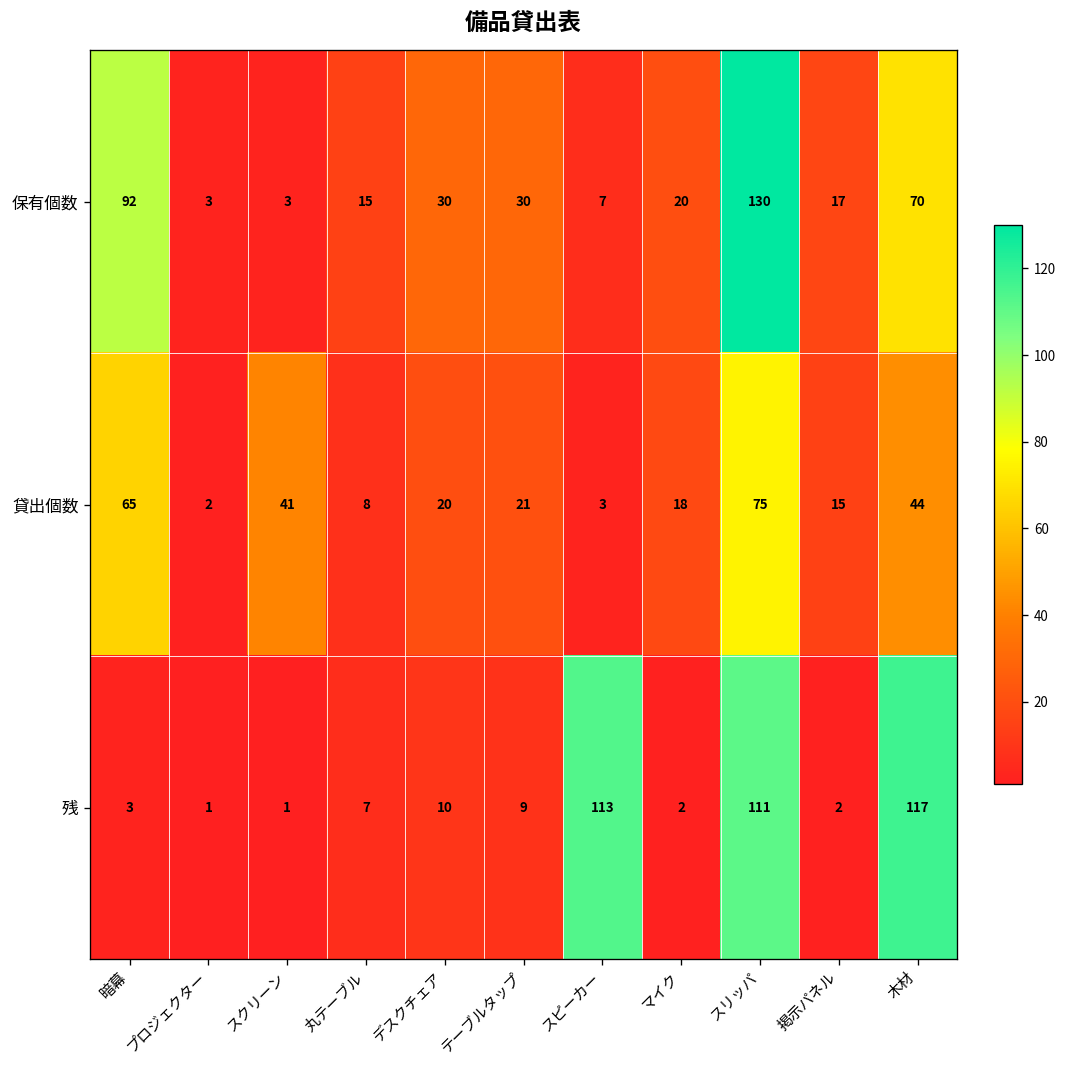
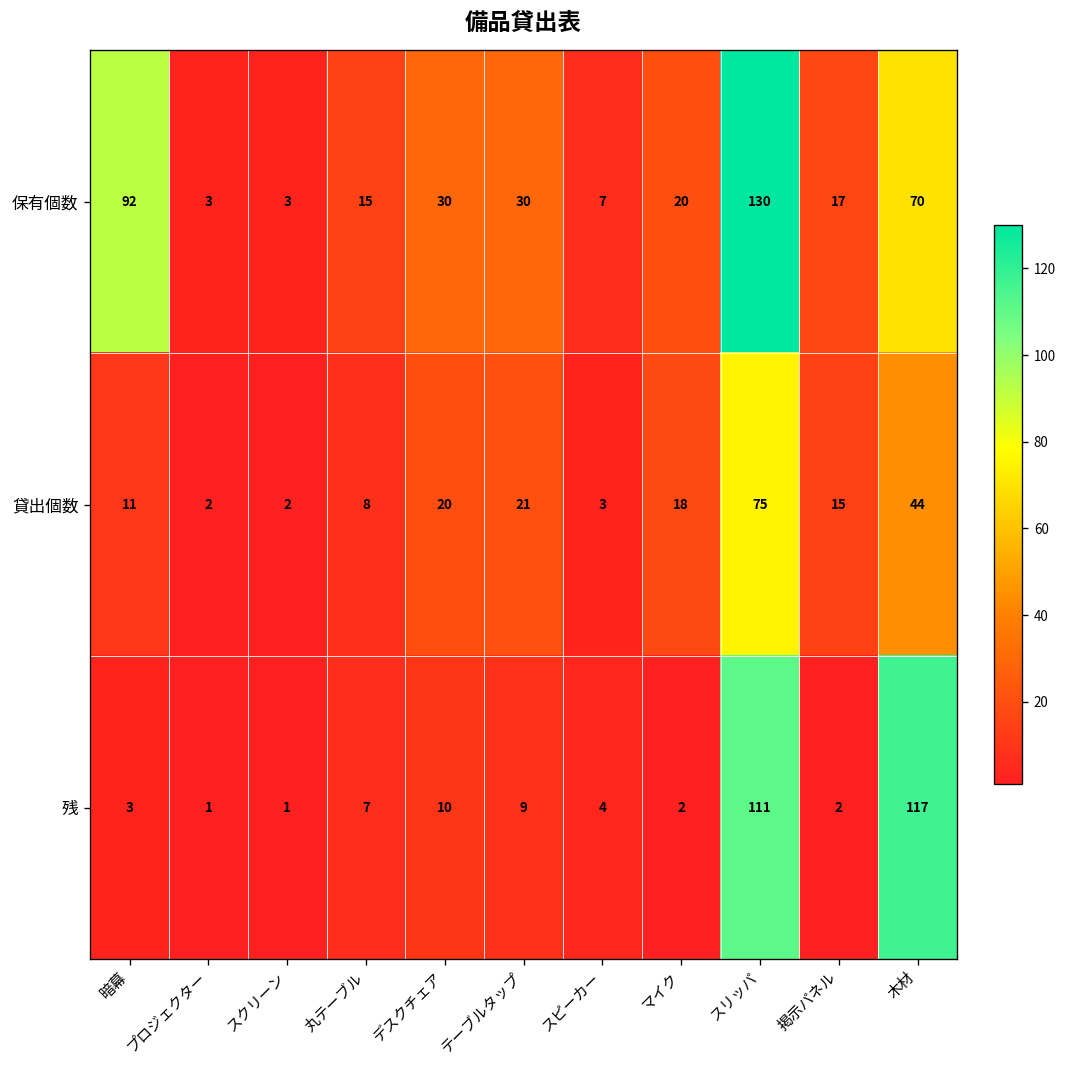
  {
    "保有個数": {
      "暗幕": 92,
      "プロジェクター": 3,
      "スクリーン": 3,
      "丸テーブル": 15,
      "デスクチェア": 30,
      "テーブルタップ": 30,
      "スピーカー": 7,
      "マイク": 20,
      "スリッパ": 130,
      "掲示パネル": 17,
      "木材": 70
    },
    "貸出個数": {
-     "暗幕": 65,
+     "暗幕": 11,
      "プロジェクター": 2,
-     "スクリーン": 41,
+     "スクリーン": 2,
      "丸テーブル": 8,
      "デスクチェア": 20,
      "テーブルタップ": 21,
      "スピーカー": 3,
      "マイク": 18,
      "スリッパ": 75,
      "掲示パネル": 15,
      "木材": 44
    },
    "残": {
      "暗幕": 3,
      "プロジェクター": 1,
      "スクリーン": 1,
      "丸テーブル": 7,
      "デスクチェア": 10,
      "テーブルタップ": 9,
-     "スピーカー": 113,
+     "スピーカー": 4,
      "マイク": 2,
      "スリッパ": 111,
      "掲示パネル": 2,
      "木材": 117
    }
  }
